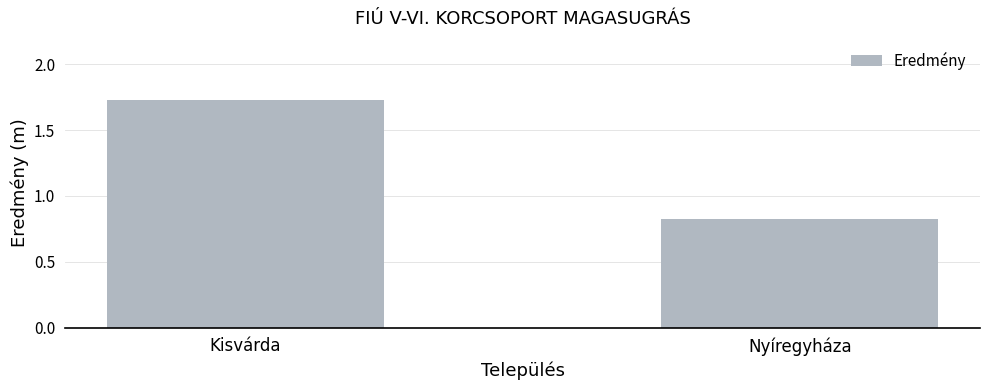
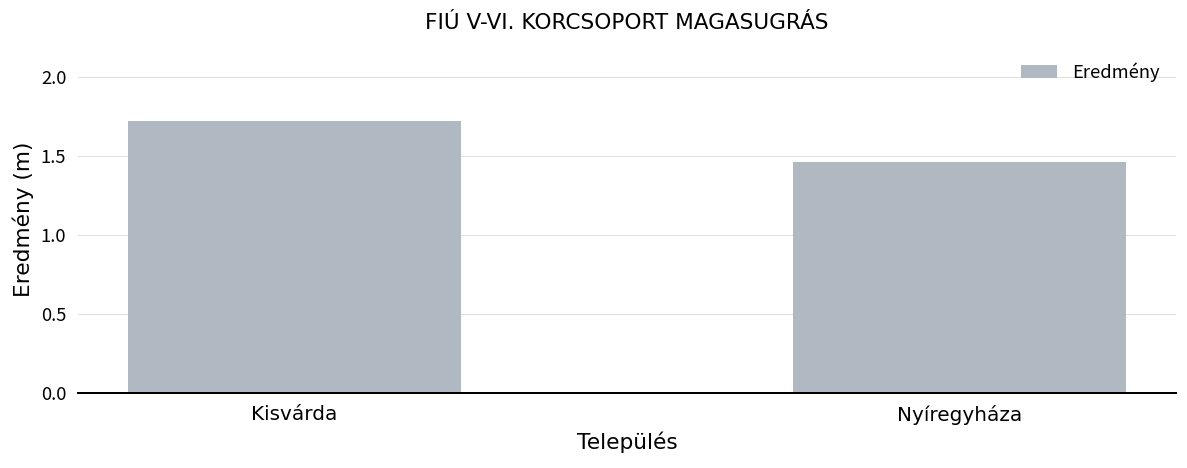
  {
    "Kisvárda": 1.72,
-   "Nyíregyháza": 0.82
+   "Nyíregyháza": 1.46
  }
